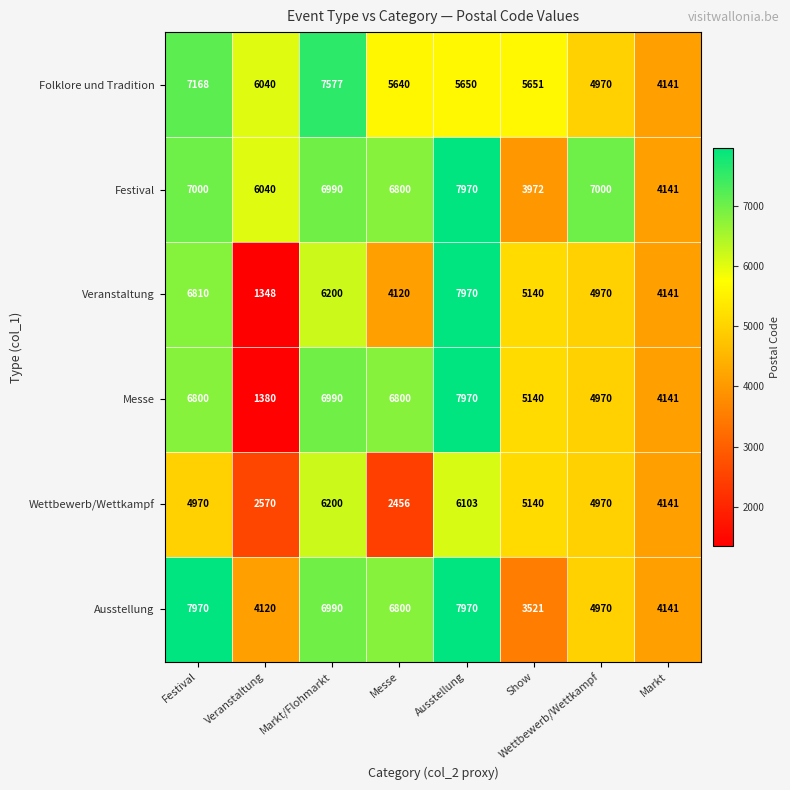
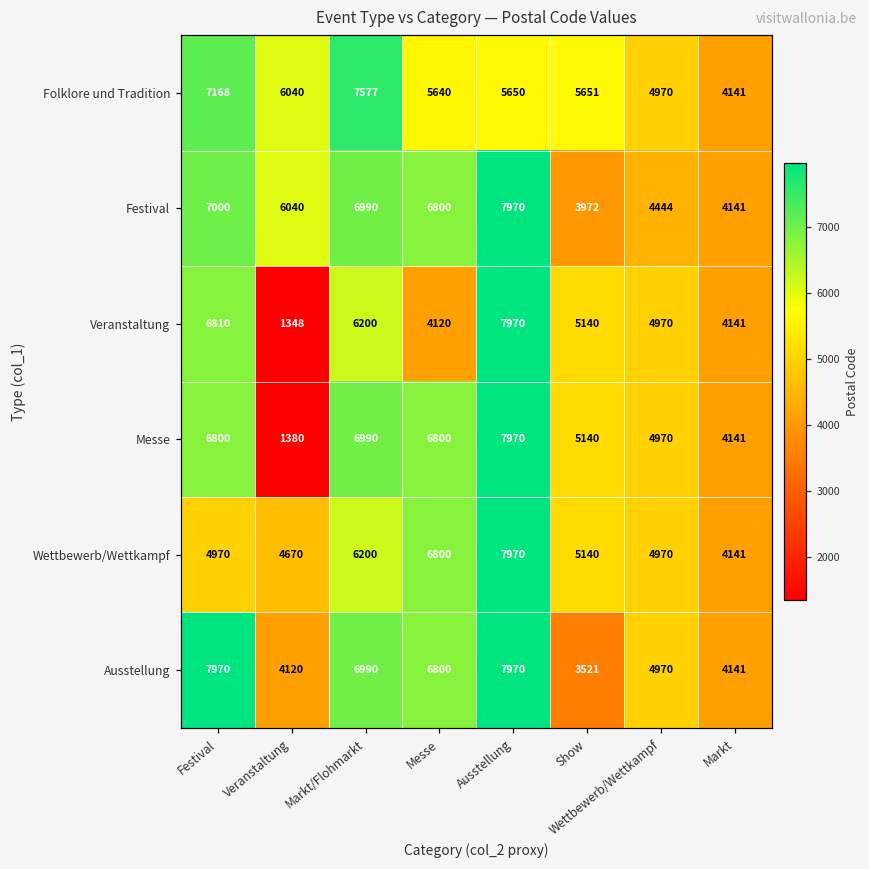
  {
    "Folklore und Tradition": {
      "Festival": 7168,
      "Veranstaltung": 6040,
      "Markt/Flohmarkt": 7577,
      "Messe": 5640,
      "Ausstellung": 5650,
      "Show": 5651,
      "Wettbewerb/Wettkampf": 4970,
      "Markt": 4141
    },
    "Festival": {
      "Festival": 7000,
      "Veranstaltung": 6040,
      "Markt/Flohmarkt": 6990,
      "Messe": 6800,
      "Ausstellung": 7970,
      "Show": 3972,
-     "Wettbewerb/Wettkampf": 7000,
+     "Wettbewerb/Wettkampf": 4444,
      "Markt": 4141
    },
    "Veranstaltung": {
      "Festival": 6810,
      "Veranstaltung": 1348,
      "Markt/Flohmarkt": 6200,
      "Messe": 4120,
      "Ausstellung": 7970,
      "Show": 5140,
      "Wettbewerb/Wettkampf": 4970,
      "Markt": 4141
    },
    "Messe": {
      "Festival": 6800,
      "Veranstaltung": 1380,
      "Markt/Flohmarkt": 6990,
      "Messe": 6800,
      "Ausstellung": 7970,
      "Show": 5140,
      "Wettbewerb/Wettkampf": 4970,
      "Markt": 4141
    },
    "Wettbewerb/Wettkampf": {
      "Festival": 4970,
-     "Veranstaltung": 2570,
+     "Veranstaltung": 4670,
      "Markt/Flohmarkt": 6200,
-     "Messe": 2456,
-     "Ausstellung": 6103,
+     "Messe": 6800,
+     "Ausstellung": 7970,
      "Show": 5140,
      "Wettbewerb/Wettkampf": 4970,
      "Markt": 4141
    },
    "Ausstellung": {
      "Festival": 7970,
      "Veranstaltung": 4120,
      "Markt/Flohmarkt": 6990,
      "Messe": 6800,
      "Ausstellung": 7970,
      "Show": 3521,
      "Wettbewerb/Wettkampf": 4970,
      "Markt": 4141
    }
  }
